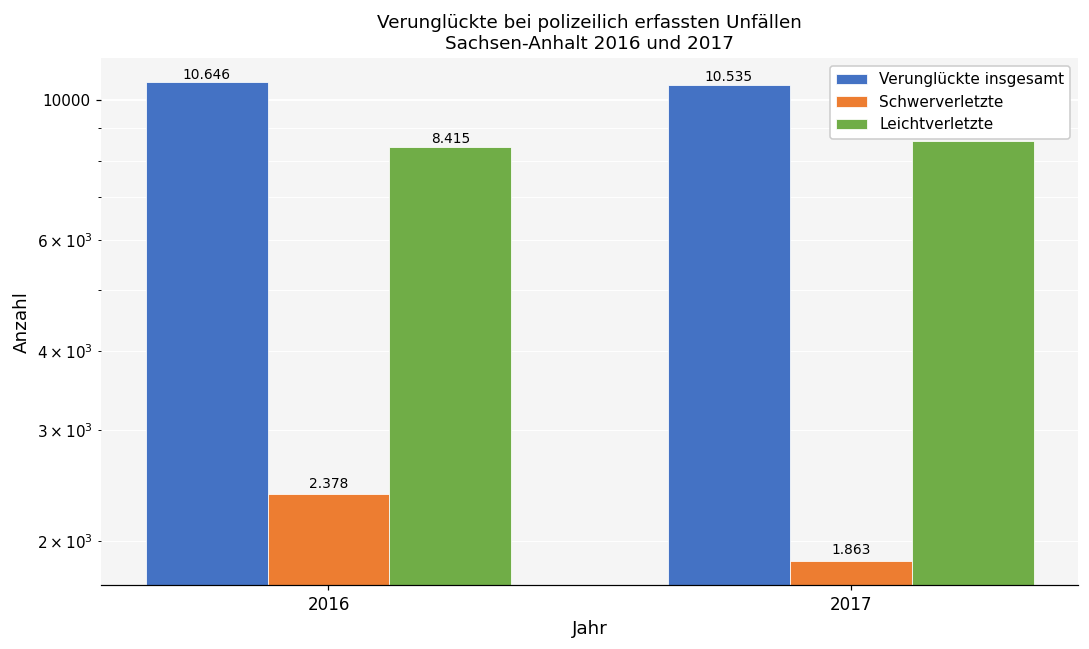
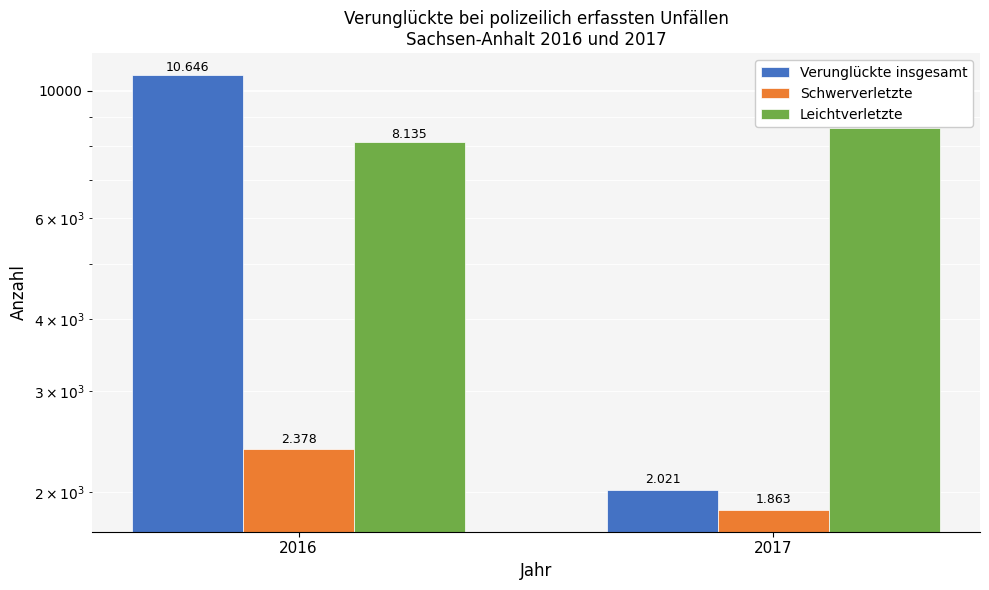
  {
    "Verunglückte insgesamt": {
-     "2017": 10.535
+     "2017": 2.021
    },
    "Leichtverletzte": {
-     "2016": 8.415
+     "2016": 8.135
    }
  }
